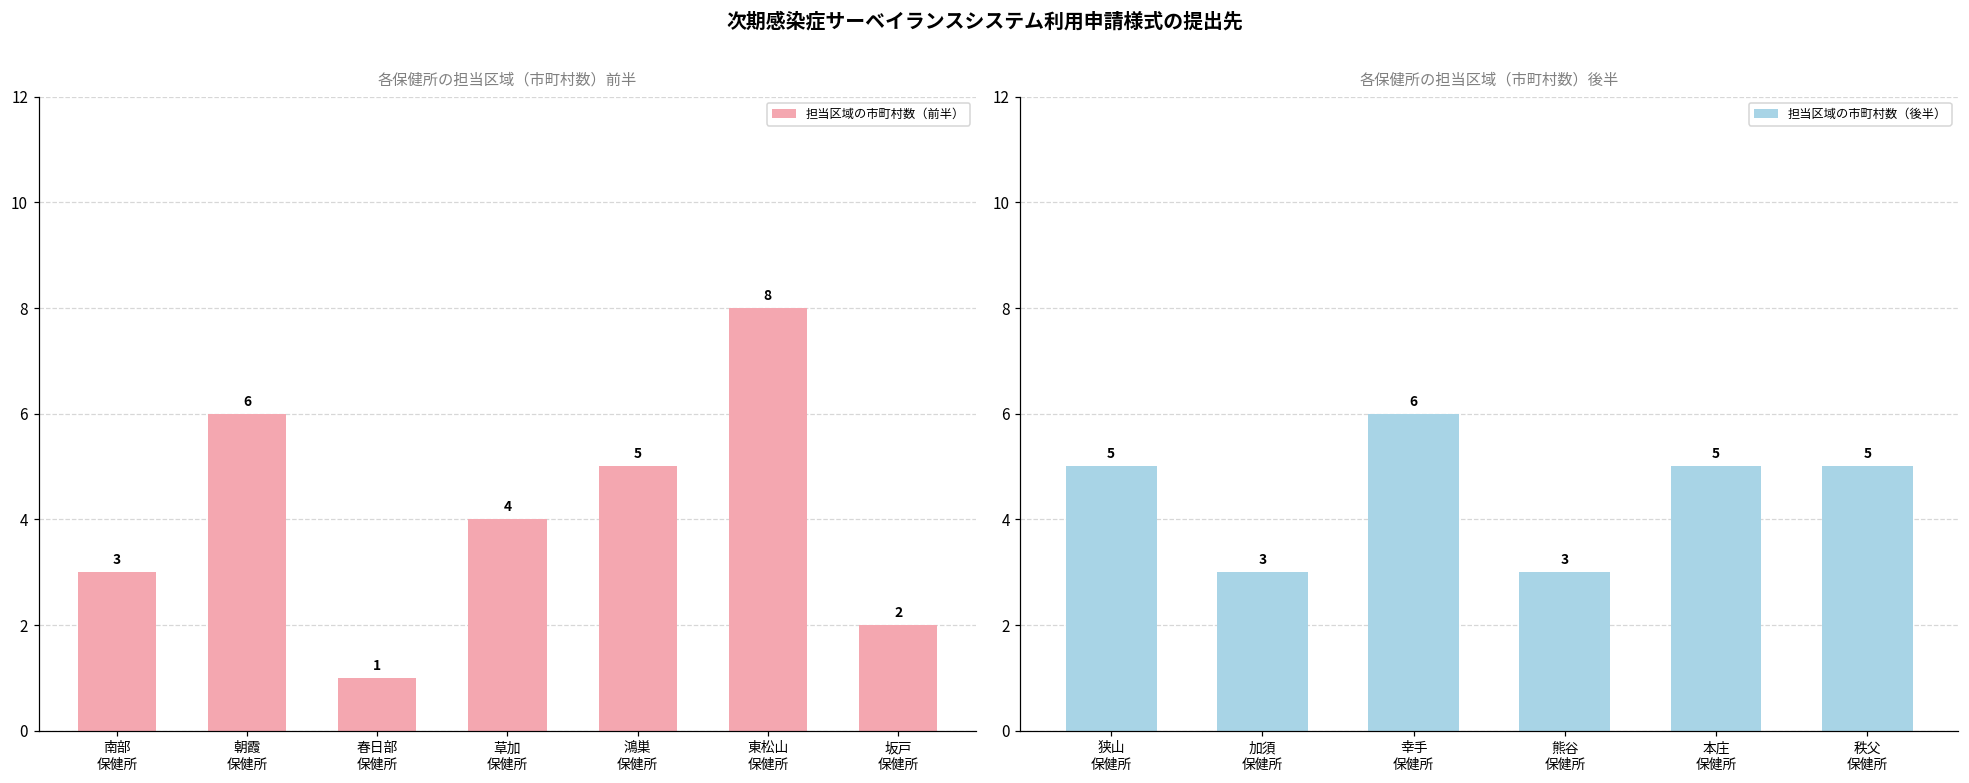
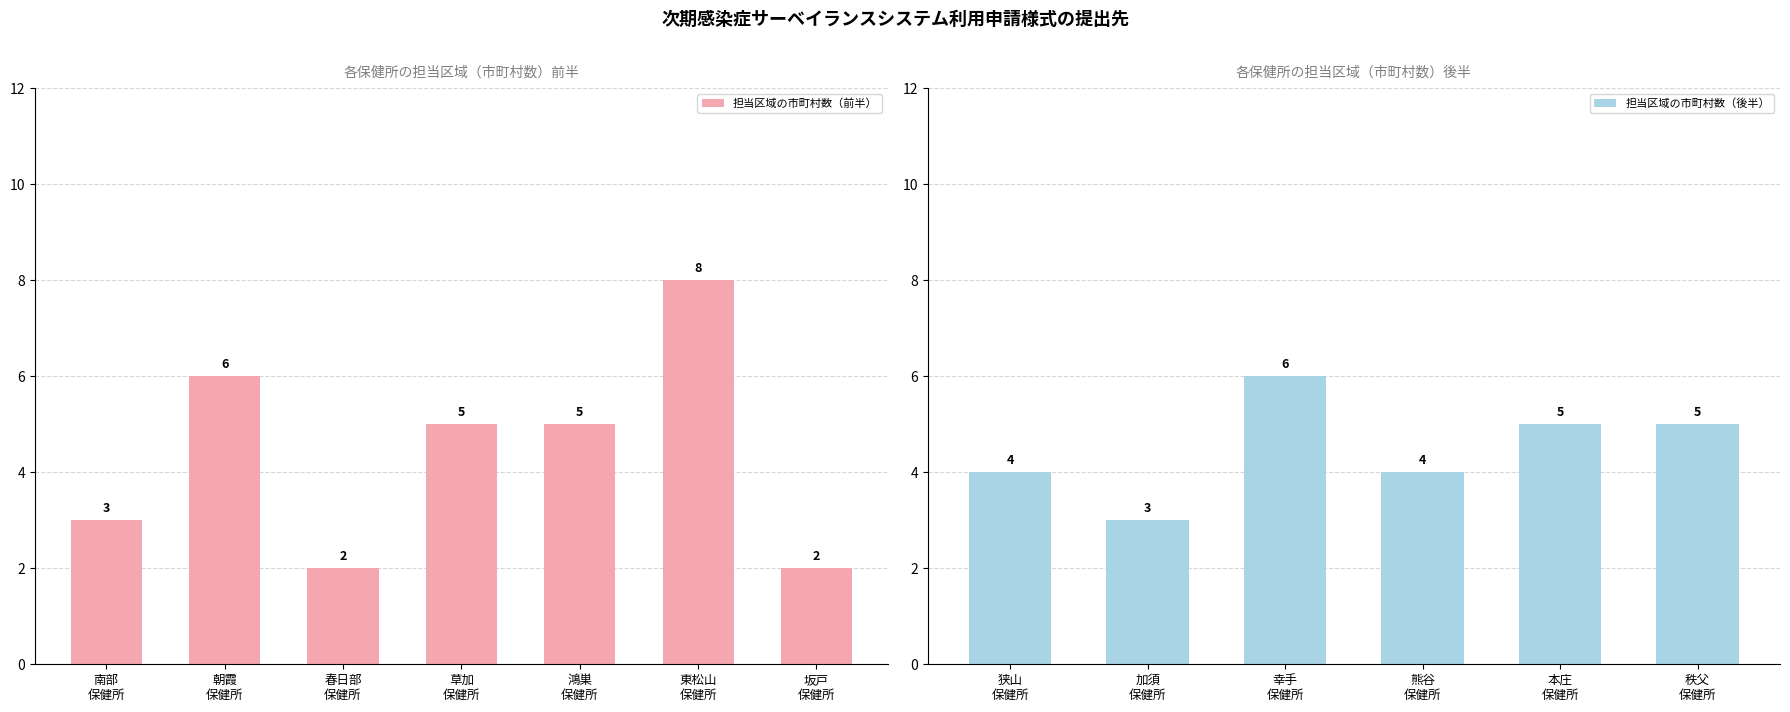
  {
    "各保健所の担当区域（市町村数）前半": {
      "南部 保健所": 3,
      "朝霞 保健所": 6,
-     "春日部 保健所": 1,
-     "草加 保健所": 4,
+     "春日部 保健所": 2,
+     "草加 保健所": 5,
      "鴻巣 保健所": 5,
      "東松山 保健所": 8,
      "坂戸 保健所": 2
    },
    "各保健所の担当区域（市町村数）後半": {
-     "狭山 保健所": 5,
+     "狭山 保健所": 4,
      "加須 保健所": 3,
      "幸手 保健所": 6,
-     "熊谷 保健所": 3,
+     "熊谷 保健所": 4,
      "本庄 保健所": 5,
      "秩父 保健所": 5
    }
  }
